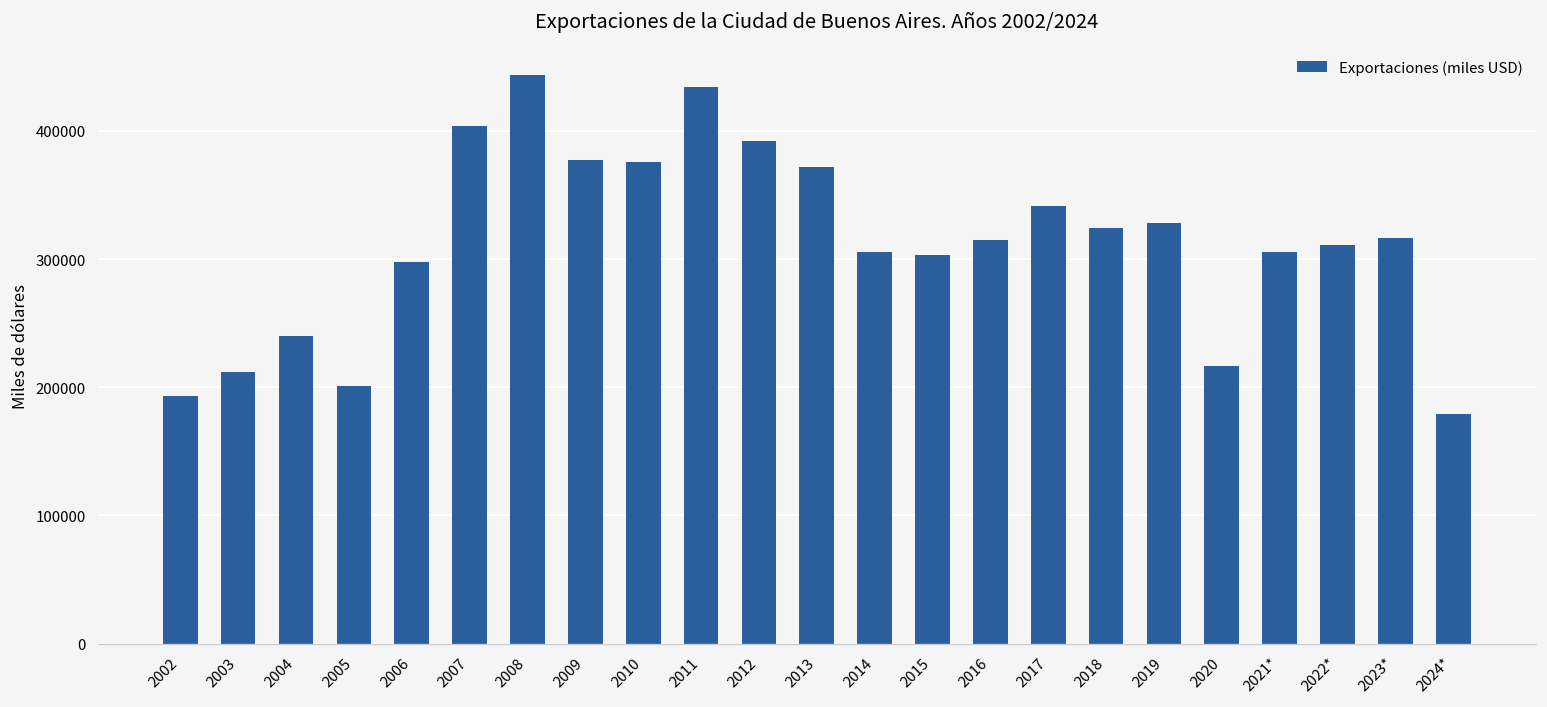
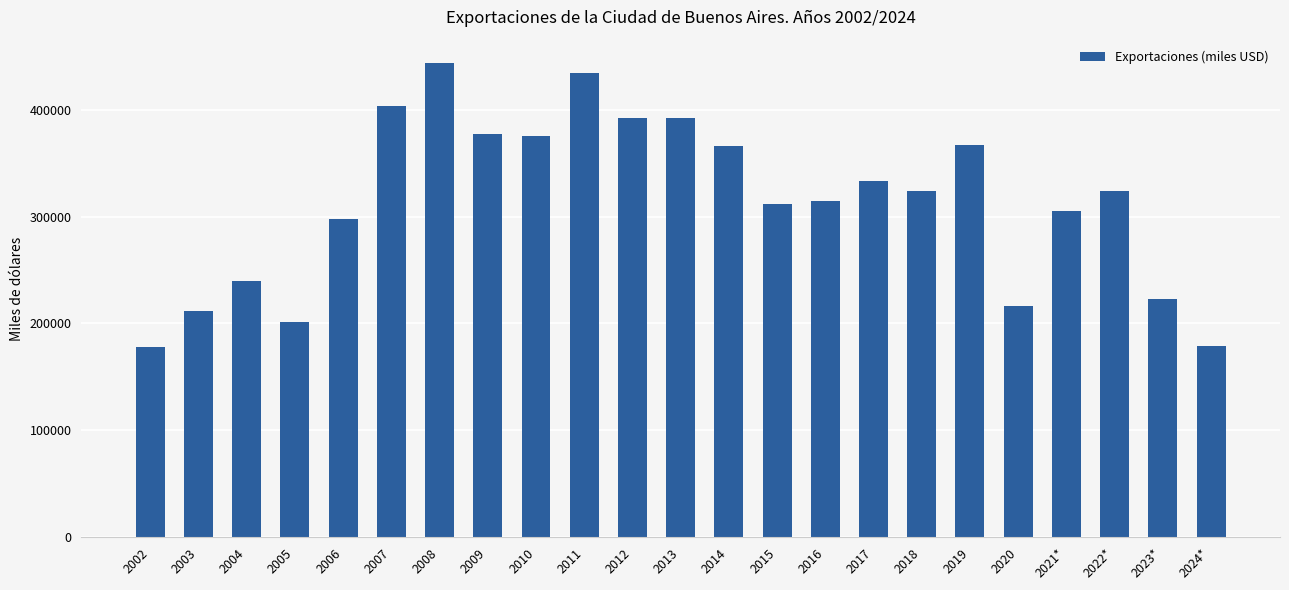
  {
-   "2002": 193000,
+   "2002": 178000,
    "2003": 212000,
    "2004": 240000,
    "2005": 201000,
    "2006": 297000,
    "2007": 404000,
    "2008": 444000,
    "2009": 377000,
    "2010": 376000,
    "2011": 434000,
    "2012": 392000,
-   "2013": 372000,
-   "2014": 306000,
-   "2015": 303000,
+   "2013": 392000,
+   "2014": 366000,
+   "2015": 312000,
    "2016": 315000,
-   "2017": 342000,
+   "2017": 333000,
    "2018": 324000,
-   "2019": 328000,
+   "2019": 367000,
    "2020": 217000,
    "2021*": 305000,
-   "2022*": 311000,
-   "2023*": 316000,
+   "2022*": 324000,
+   "2023*": 223000,
    "2024*": 179000
  }
